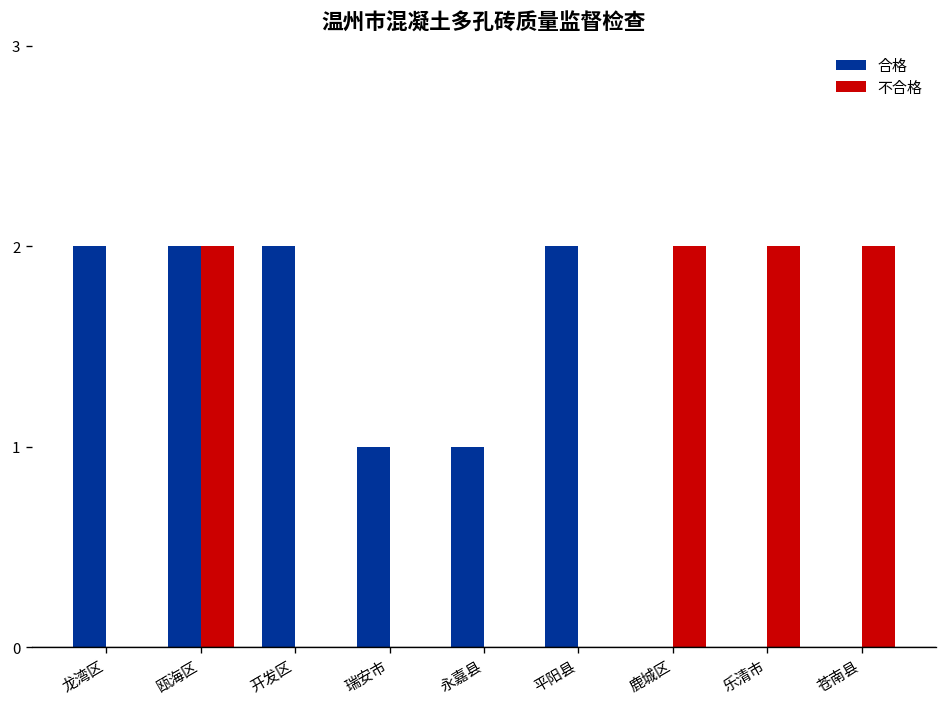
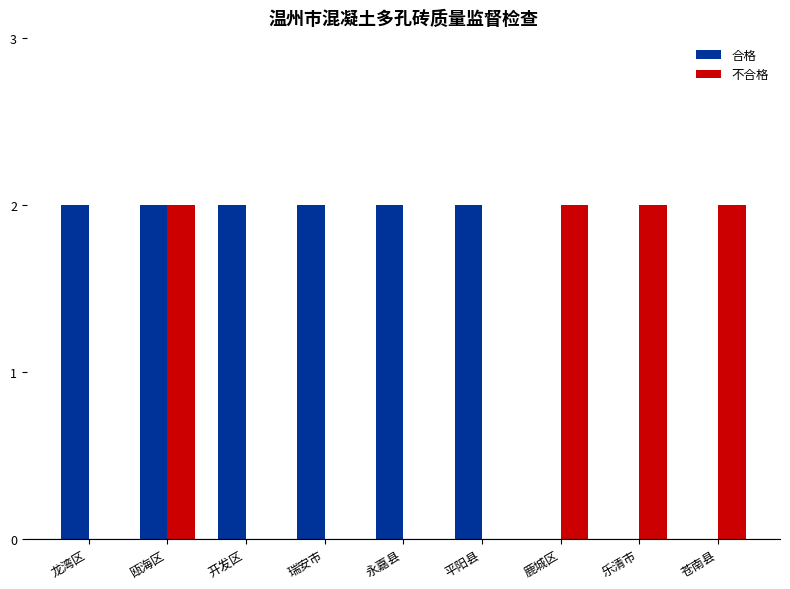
  {
    "合格": {
      "龙湾区": 2,
      "瓯海区": 2,
      "开发区": 2,
-     "瑞安市": 1,
-     "永嘉县": 1,
+     "瑞安市": 2,
+     "永嘉县": 2,
      "平阳县": 2,
      "鹿城区": 0,
      "乐清市": 0,
      "苍南县": 0
    },
    "不合格": {
      "龙湾区": 0,
      "瓯海区": 2,
      "开发区": 0,
      "瑞安市": 0,
      "永嘉县": 0,
      "平阳县": 0,
      "鹿城区": 2,
      "乐清市": 2,
      "苍南县": 2
    }
  }
